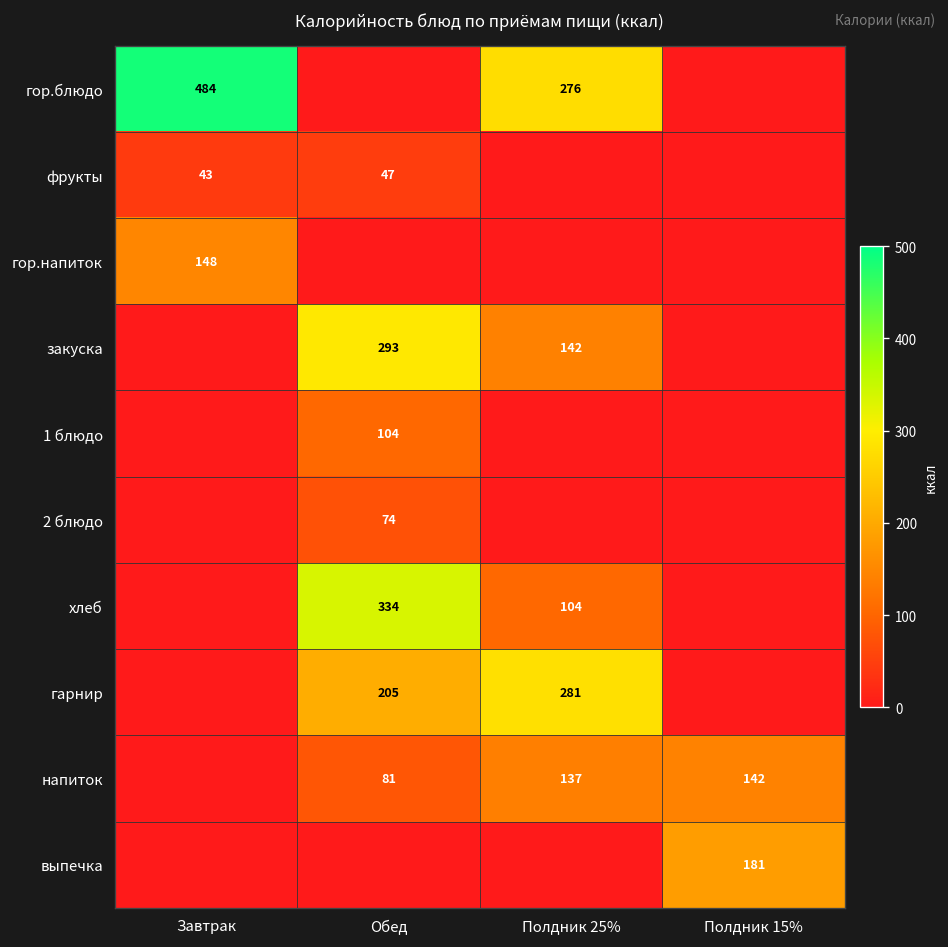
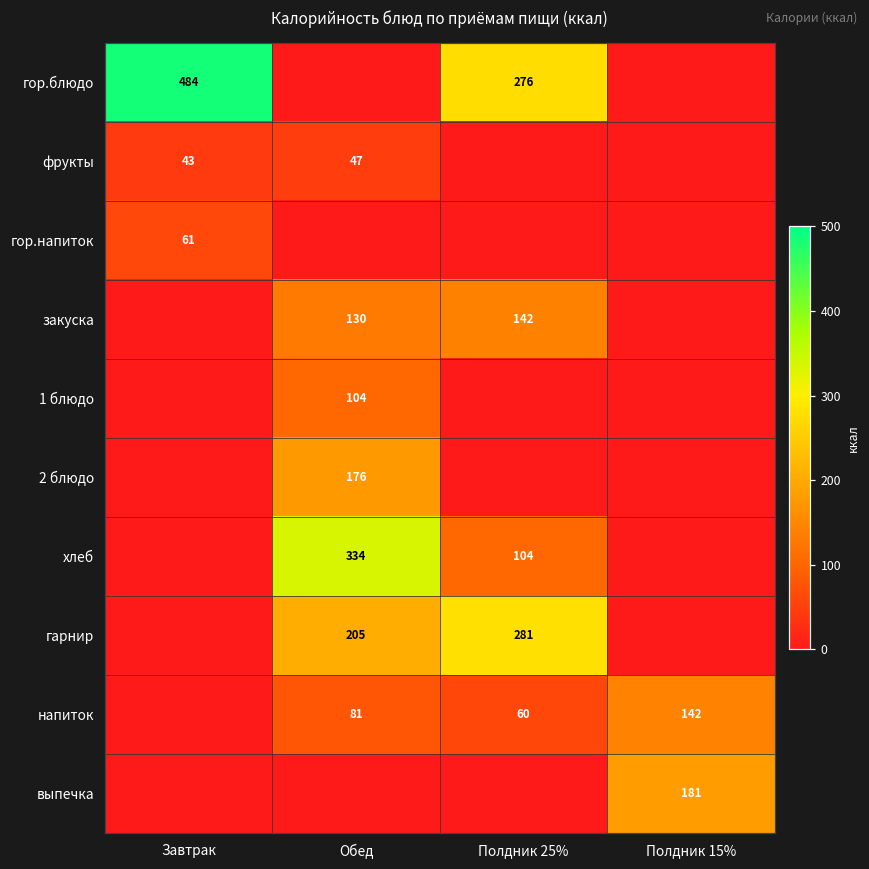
  {
    "гор.блюдо": {
      "Завтрак": 484,
      "Полдник 25%": 276
    },
    "фрукты": {
      "Завтрак": 43,
      "Обед": 47
    },
    "гор.напиток": {
-     "Завтрак": 148
+     "Завтрак": 61
    },
    "закуска": {
-     "Обед": 293,
+     "Обед": 130,
      "Полдник 25%": 142
    },
    "1 блюдо": {
      "Обед": 104
    },
    "2 блюдо": {
-     "Обед": 74
+     "Обед": 176
    },
    "хлеб": {
      "Обед": 334,
      "Полдник 25%": 104
    },
    "гарнир": {
      "Обед": 205,
      "Полдник 25%": 281
    },
    "напиток": {
      "Обед": 81,
-     "Полдник 25%": 137,
+     "Полдник 25%": 60,
      "Полдник 15%": 142
    },
    "выпечка": {
      "Полдник 15%": 181
    }
  }
